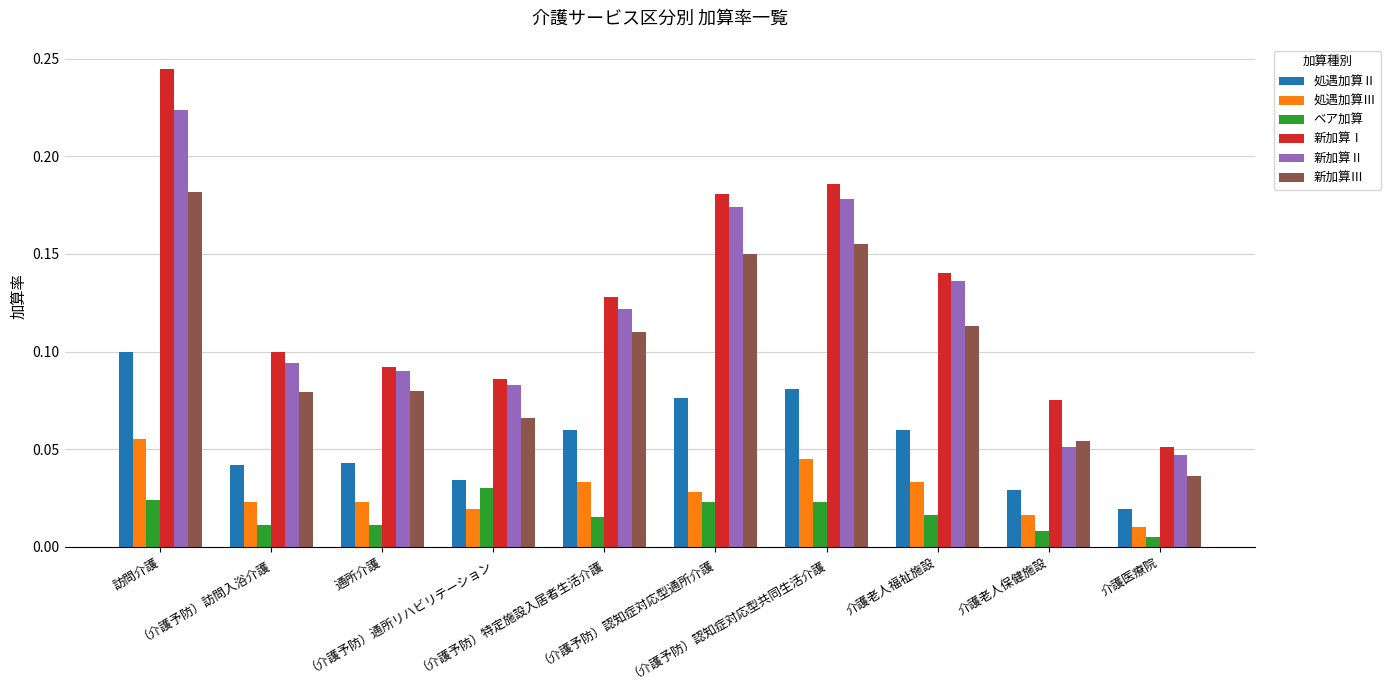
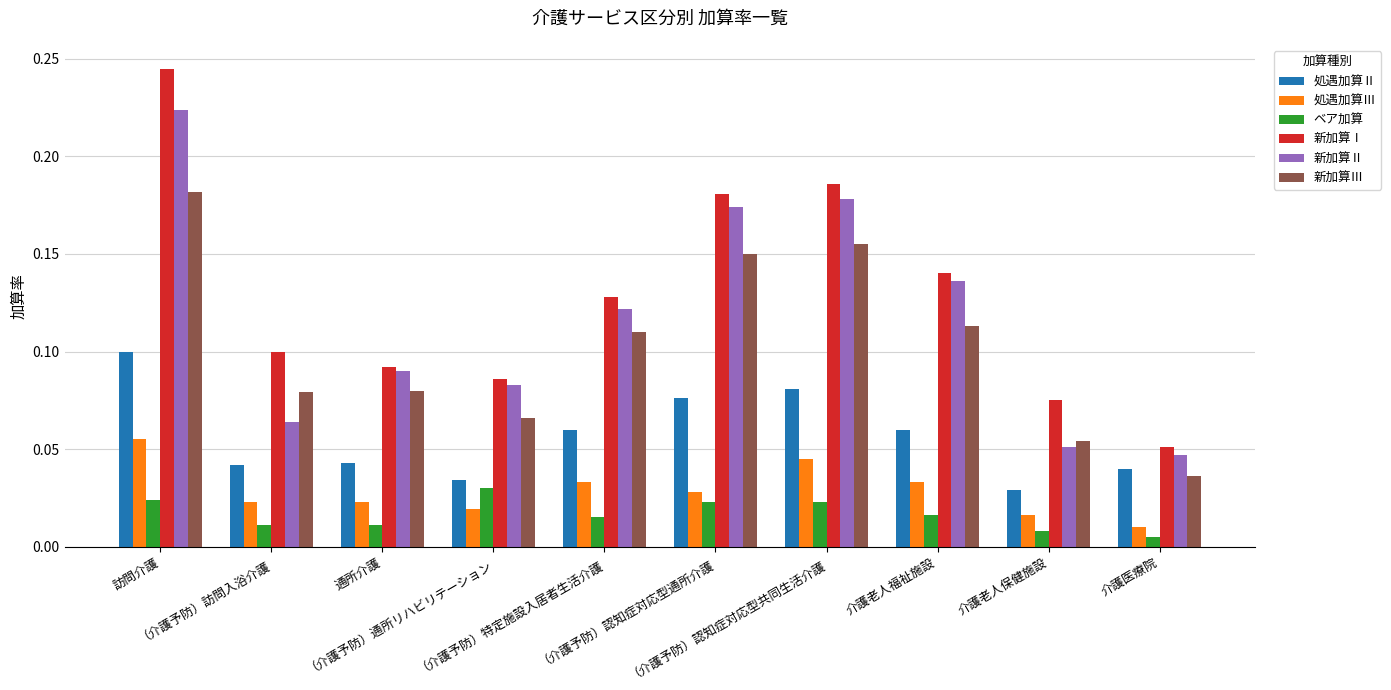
  {
    "処遇加算Ⅱ": {
      "訪問介護": 0.100,
      "（介護予防）訪問入浴介護": 0.042,
      "通所介護": 0.043,
      "（介護予防）通所リハビリテーション": 0.034,
      "（介護予防）特定施設入居者生活介護": 0.060,
      "（介護予防）認知症対応型通所介護": 0.076,
      "（介護予防）認知症対応型共同生活介護": 0.081,
      "介護老人福祉施設": 0.060,
      "介護老人保健施設": 0.029,
-     "介護医療院": 0.019
+     "介護医療院": 0.040
    },
    "処遇加算Ⅲ": {
      "訪問介護": 0.055,
      "（介護予防）訪問入浴介護": 0.023,
      "通所介護": 0.023,
      "（介護予防）通所リハビリテーション": 0.019,
      "（介護予防）特定施設入居者生活介護": 0.033,
      "（介護予防）認知症対応型通所介護": 0.028,
      "（介護予防）認知症対応型共同生活介護": 0.045,
      "介護老人福祉施設": 0.033,
      "介護老人保健施設": 0.016,
      "介護医療院": 0.010
    },
    "ベア加算": {
      "訪問介護": 0.024,
      "（介護予防）訪問入浴介護": 0.011,
      "通所介護": 0.011,
      "（介護予防）通所リハビリテーション": 0.030,
      "（介護予防）特定施設入居者生活介護": 0.015,
      "（介護予防）認知症対応型通所介護": 0.023,
      "（介護予防）認知症対応型共同生活介護": 0.023,
      "介護老人福祉施設": 0.016,
      "介護老人保健施設": 0.008,
      "介護医療院": 0.005
    },
    "新加算Ⅰ": {
      "訪問介護": 0.245,
      "（介護予防）訪問入浴介護": 0.100,
      "通所介護": 0.092,
      "（介護予防）通所リハビリテーション": 0.086,
      "（介護予防）特定施設入居者生活介護": 0.128,
      "（介護予防）認知症対応型通所介護": 0.181,
      "（介護予防）認知症対応型共同生活介護": 0.186,
      "介護老人福祉施設": 0.140,
      "介護老人保健施設": 0.075,
      "介護医療院": 0.051
    },
    "新加算Ⅱ": {
      "訪問介護": 0.224,
-     "（介護予防）訪問入浴介護": 0.094,
+     "（介護予防）訪問入浴介護": 0.064,
      "通所介護": 0.090,
      "（介護予防）通所リハビリテーション": 0.083,
      "（介護予防）特定施設入居者生活介護": 0.122,
      "（介護予防）認知症対応型通所介護": 0.174,
      "（介護予防）認知症対応型共同生活介護": 0.178,
      "介護老人福祉施設": 0.136,
      "介護老人保健施設": 0.051,
      "介護医療院": 0.047
    },
    "新加算Ⅲ": {
      "訪問介護": 0.182,
      "（介護予防）訪問入浴介護": 0.079,
      "通所介護": 0.080,
      "（介護予防）通所リハビリテーション": 0.066,
      "（介護予防）特定施設入居者生活介護": 0.110,
      "（介護予防）認知症対応型通所介護": 0.150,
      "（介護予防）認知症対応型共同生活介護": 0.155,
      "介護老人福祉施設": 0.113,
      "介護老人保健施設": 0.054,
      "介護医療院": 0.036
    }
  }
